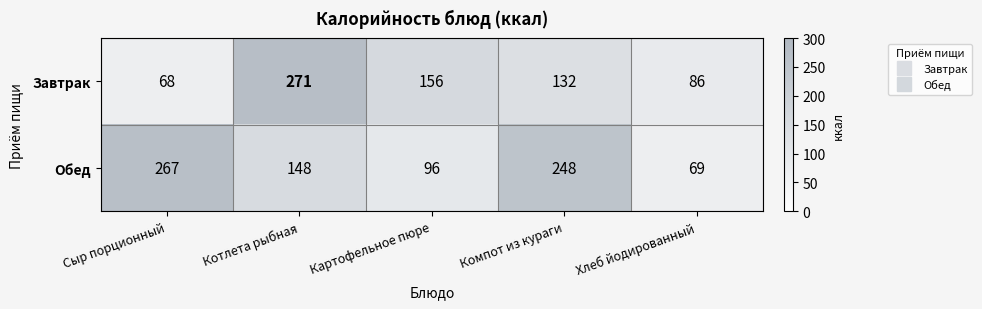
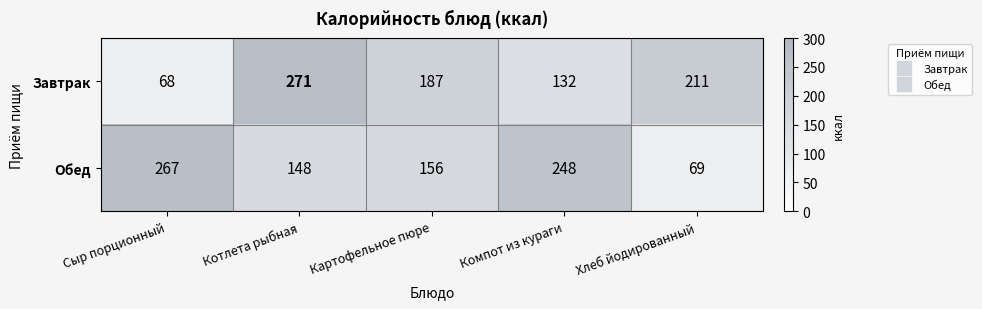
  {
    "Завтрак": {
      "Сыр порционный": 68,
      "Котлета рыбная": 271,
-     "Картофельное пюре": 156,
+     "Картофельное пюре": 187,
      "Компот из кураги": 132,
-     "Хлеб йодированный": 86
+     "Хлеб йодированный": 211
    },
    "Обед": {
      "Сыр порционный": 267,
      "Котлета рыбная": 148,
-     "Картофельное пюре": 96,
+     "Картофельное пюре": 156,
      "Компот из кураги": 248,
      "Хлеб йодированный": 69
    }
  }
